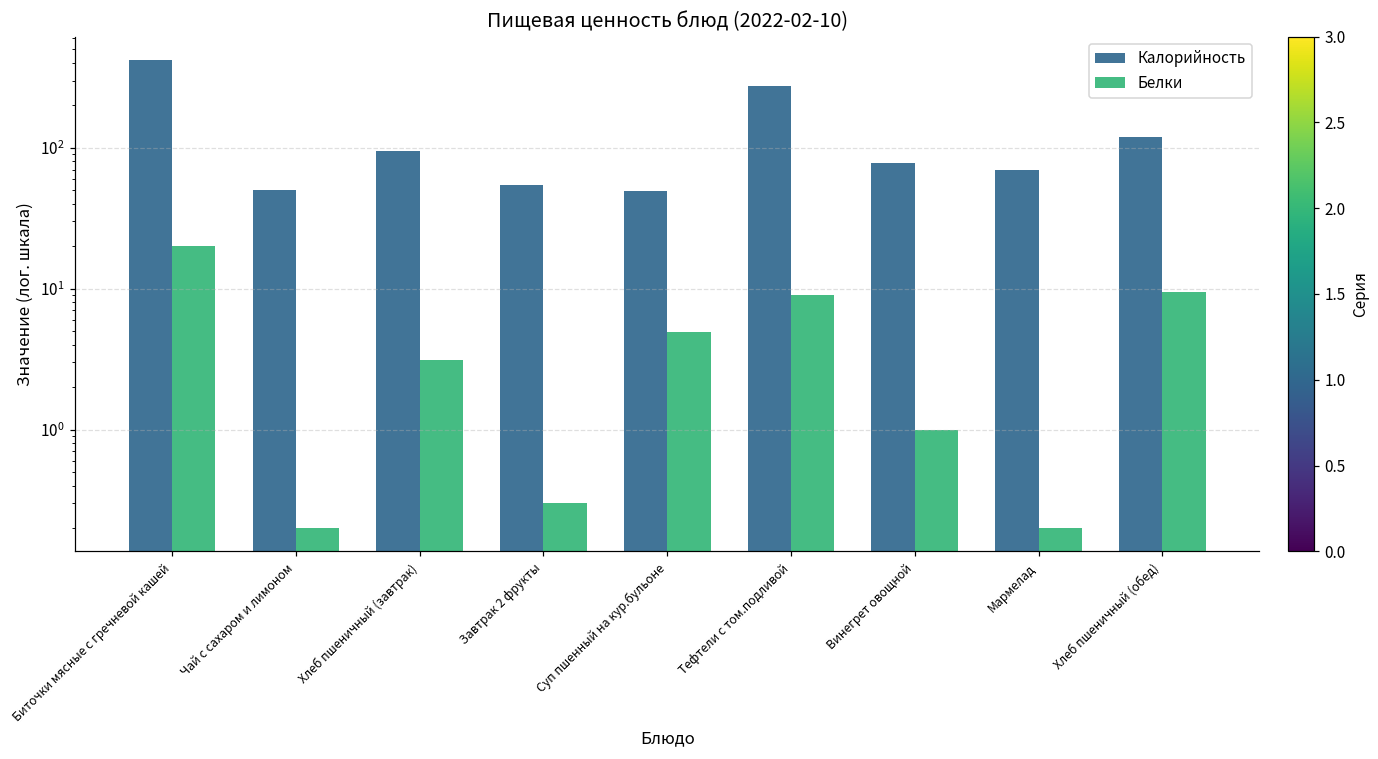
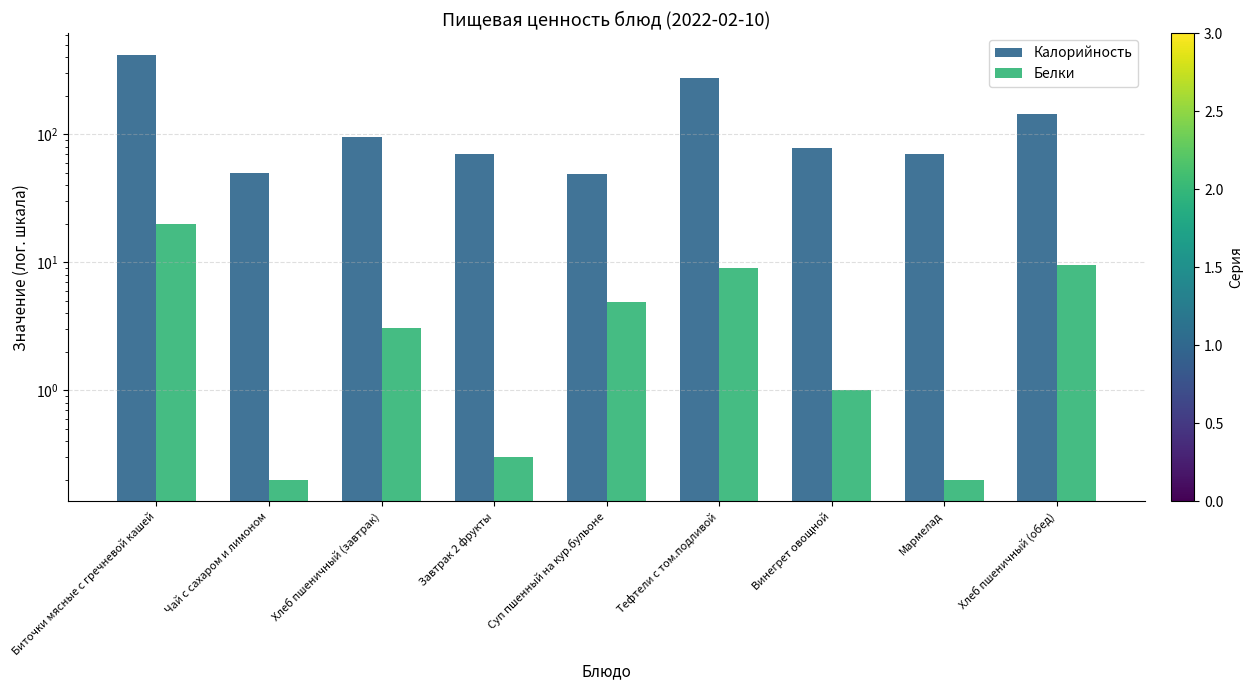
  {
    "Калорийность": {
      "Биточки мясные с гречневой кашей": 420,
      "Чай с сахаром и лимоном": 50,
      "Хлеб пшеничный (завтрак)": 90,
-     "Завтрак 2 фрукты": 54,
+     "Завтрак 2 фрукты": 70,
      "Суп пшенный на кур.бульоне": 49,
      "Тефтели с том.подливой": 270,
      "Винегрет овощной": 80,
      "Мармелад": 70,
-     "Хлеб пшеничный (обед)": 120
+     "Хлеб пшеничный (обед)": 140
    },
    "Белки": {
      "Биточки мясные с гречневой кашей": 20,
      "Чай с сахаром и лимоном": 0.20,
      "Хлеб пшеничный (завтрак)": 3,
      "Завтрак 2 фрукты": 0.30,
      "Суп пшенный на кур.бульоне": 5,
      "Тефтели с том.подливой": 9,
      "Винегрет овощной": 1,
      "Мармелад": 0.20,
      "Хлеб пшеничный (обед)": 10
    }
  }
